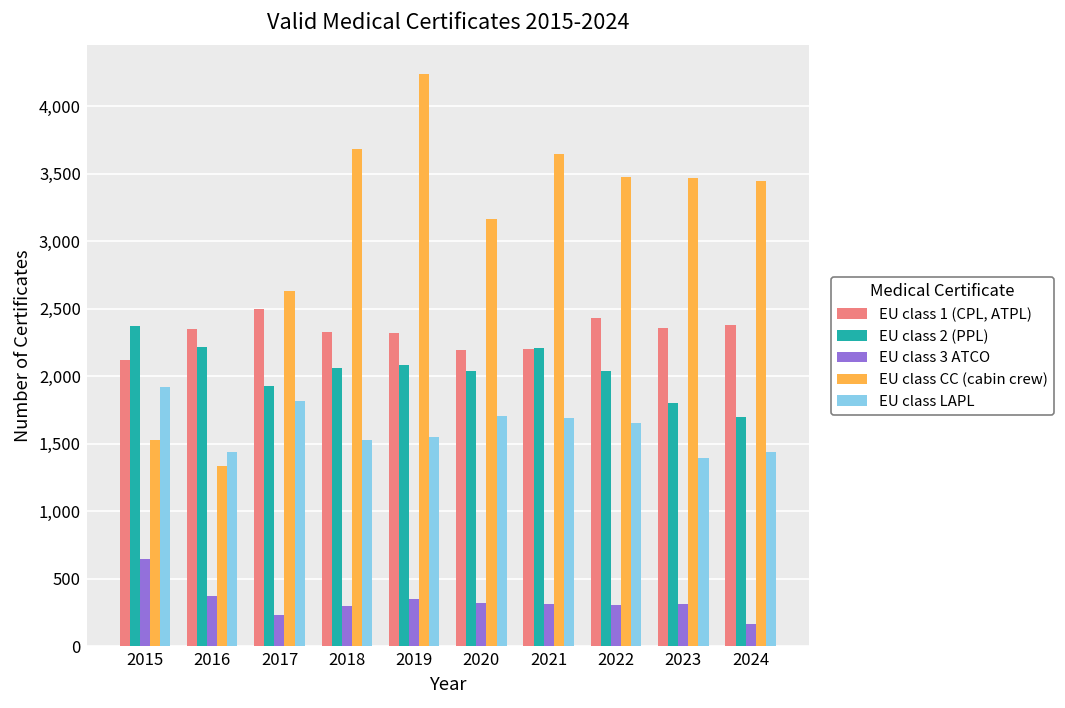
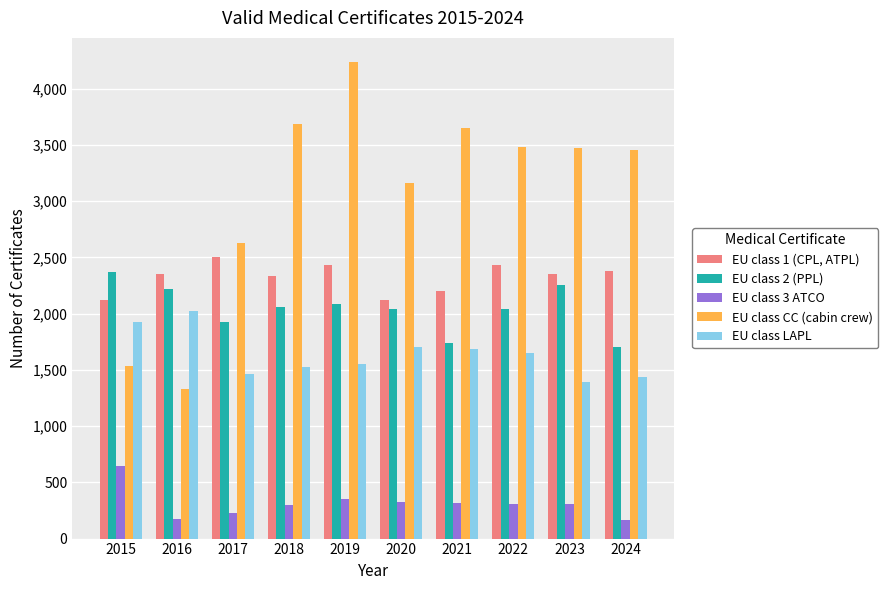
  {
    "EU class 1 (CPL, ATPL)": {
      "2015": "2,120",
      "2016": "2,350",
      "2017": "2,500",
      "2018": "2,330",
-     "2019": "2,320",
-     "2020": "2,190",
+     "2019": "2,440",
+     "2020": "2,120",
      "2021": "2,200",
      "2022": "2,430",
      "2023": "2,360",
      "2024": "2,380"
    },
    "EU class 2 (PPL)": {
      "2015": "2,370",
      "2016": "2,220",
      "2017": "1,930",
      "2018": "2,060",
      "2019": "2,090",
      "2020": "2,040",
-     "2021": "2,210",
+     "2021": "1,740",
      "2022": "2,040",
-     "2023": "1,800",
+     "2023": "2,250",
      "2024": "1,700"
    },
    "EU class 3 ATCO": {
      "2015": "640",
-     "2016": "380",
+     "2016": "180",
      "2017": "230",
      "2018": "300",
      "2019": "350",
      "2020": "320",
      "2021": "320",
      "2022": "310",
      "2023": "310",
      "2024": "170"
    },
    "EU class CC (cabin crew)": {
      "2015": "1,530",
      "2016": "1,330",
      "2017": "2,630",
      "2018": "3,680",
      "2019": "4,240",
      "2020": "3,160",
      "2021": "3,650",
      "2022": "3,480",
      "2023": "3,470",
      "2024": "3,450"
    },
    "EU class LAPL": {
      "2015": "1,930",
-     "2016": "1,440",
-     "2017": "1,820",
+     "2016": "2,020",
+     "2017": "1,470",
      "2018": "1,530",
      "2019": "1,550",
      "2020": "1,710",
      "2021": "1,690",
      "2022": "1,650",
      "2023": "1,400",
      "2024": "1,440"
    }
  }
